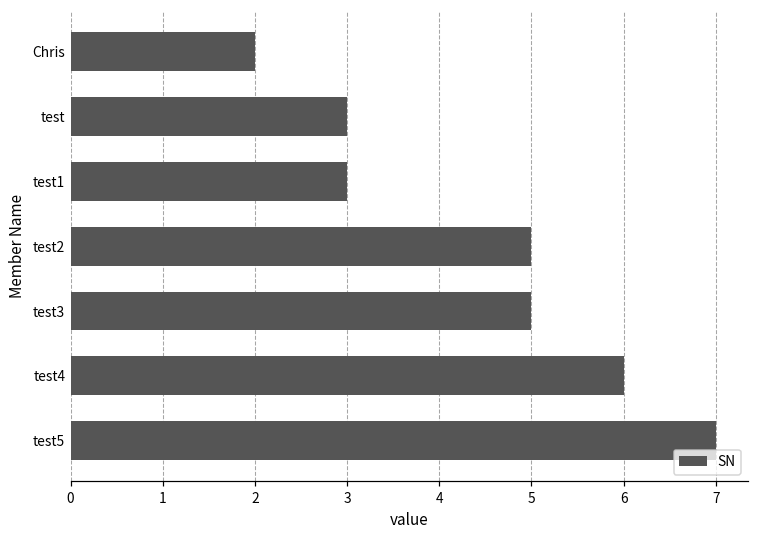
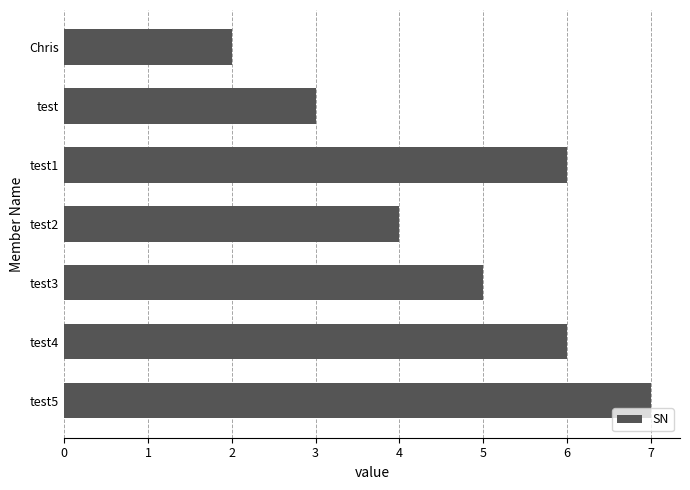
  {
    "Chris": 2,
    "test": 3,
-   "test1": 3,
-   "test2": 5,
+   "test1": 6,
+   "test2": 4,
    "test3": 5,
    "test4": 6,
    "test5": 7
  }
